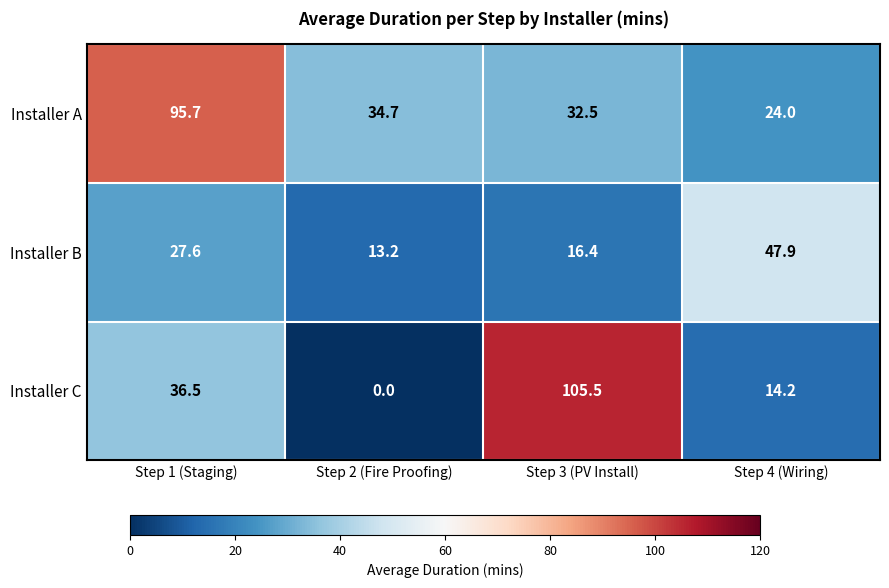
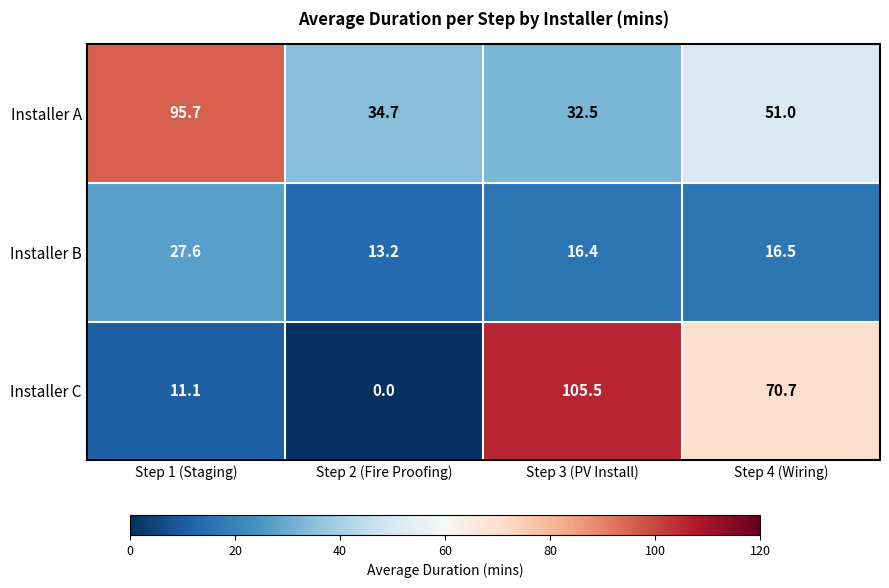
  {
    "Installer A": {
      "Step 1 (Staging)": 95.7,
      "Step 2 (Fire Proofing)": 34.7,
      "Step 3 (PV Install)": 32.5,
-     "Step 4 (Wiring)": 24.0
+     "Step 4 (Wiring)": 51.0
    },
    "Installer B": {
      "Step 1 (Staging)": 27.6,
      "Step 2 (Fire Proofing)": 13.2,
      "Step 3 (PV Install)": 16.4,
-     "Step 4 (Wiring)": 47.9
+     "Step 4 (Wiring)": 16.5
    },
    "Installer C": {
-     "Step 1 (Staging)": 36.5,
+     "Step 1 (Staging)": 11.1,
      "Step 2 (Fire Proofing)": 0.0,
      "Step 3 (PV Install)": 105.5,
-     "Step 4 (Wiring)": 14.2
+     "Step 4 (Wiring)": 70.7
    }
  }
